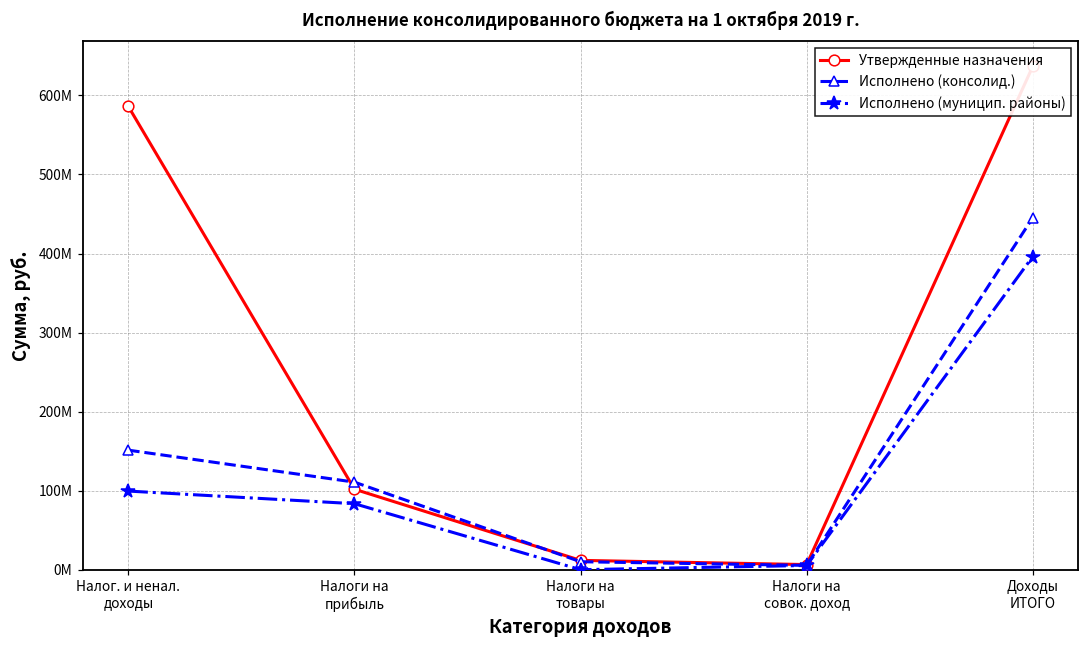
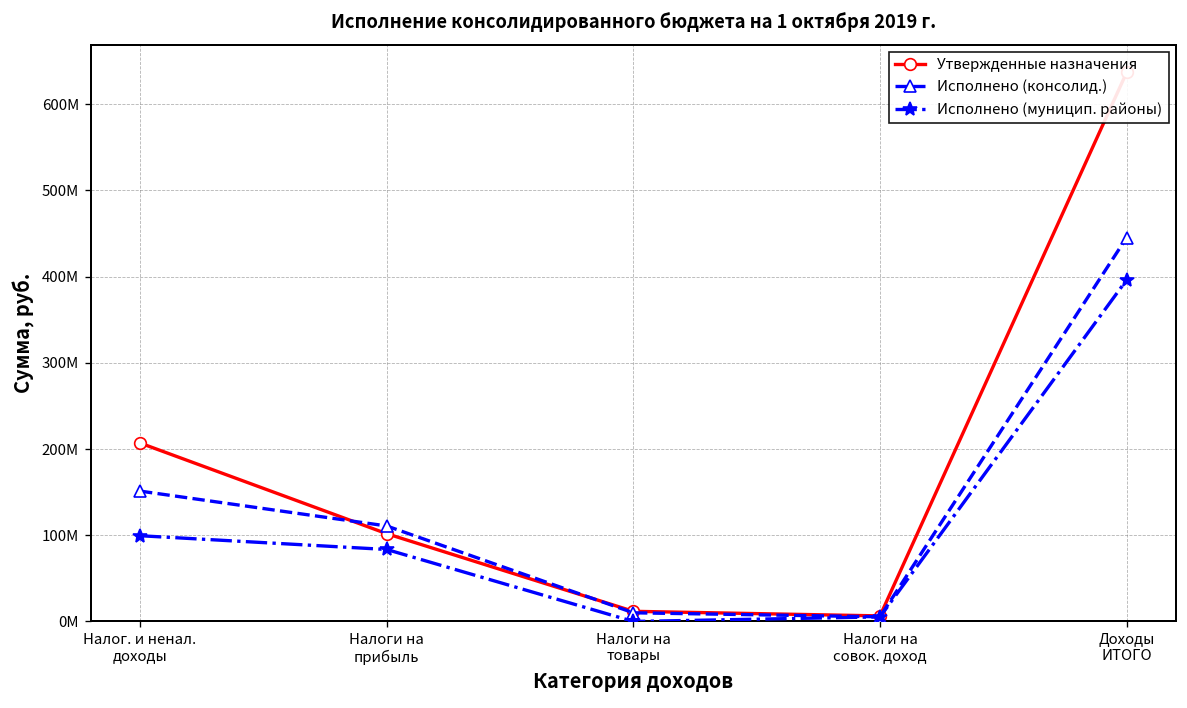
  {
    "Утвержденные назначения": {
-     "Налог. и ненал. доходы": 590000000,
+     "Налог. и ненал. доходы": 210000000,
      "Налоги на прибыль": 100000000
    }
  }
